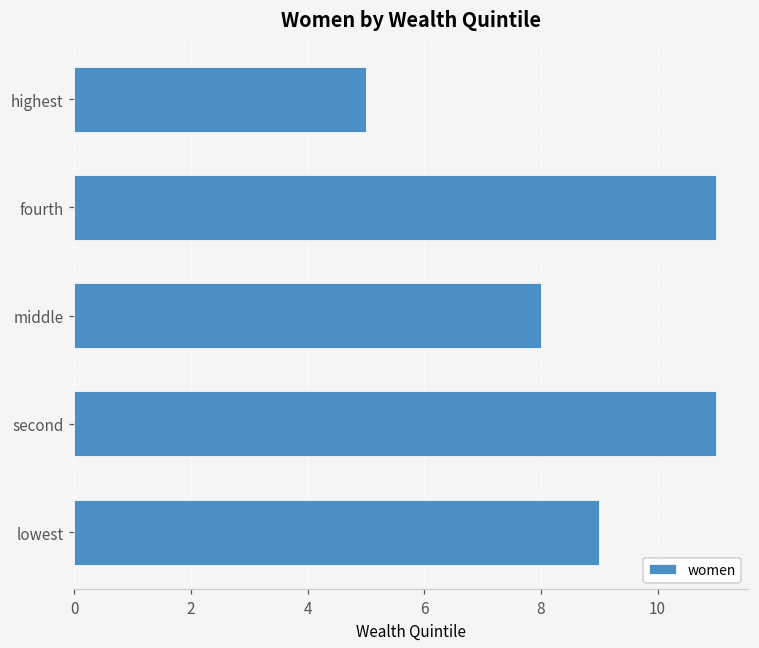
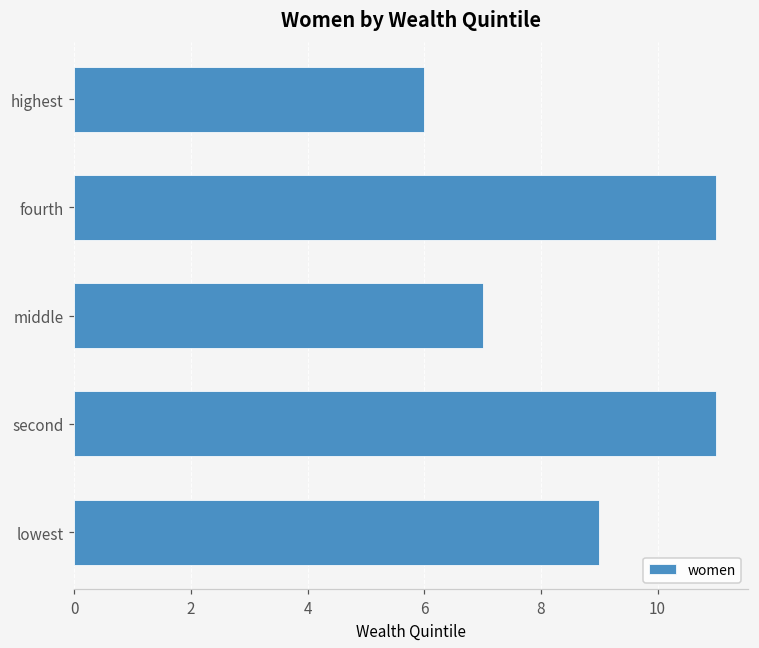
  {
-   "highest": 5,
+   "highest": 6,
    "fourth": 11,
-   "middle": 8,
+   "middle": 7,
    "second": 11,
    "lowest": 9
  }
